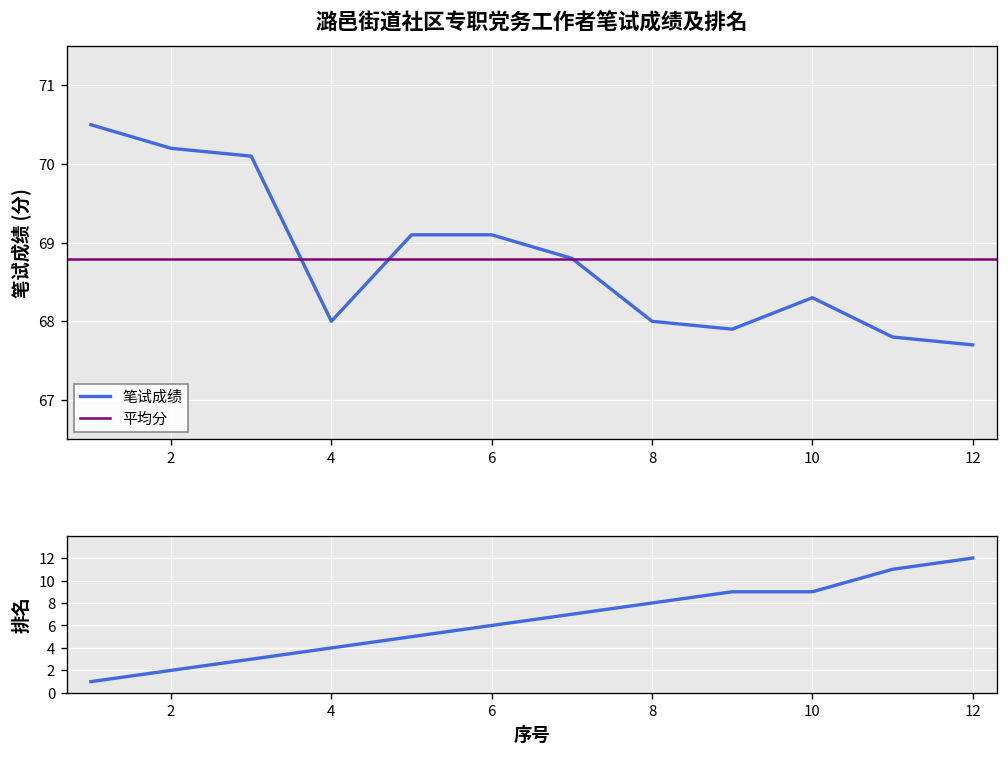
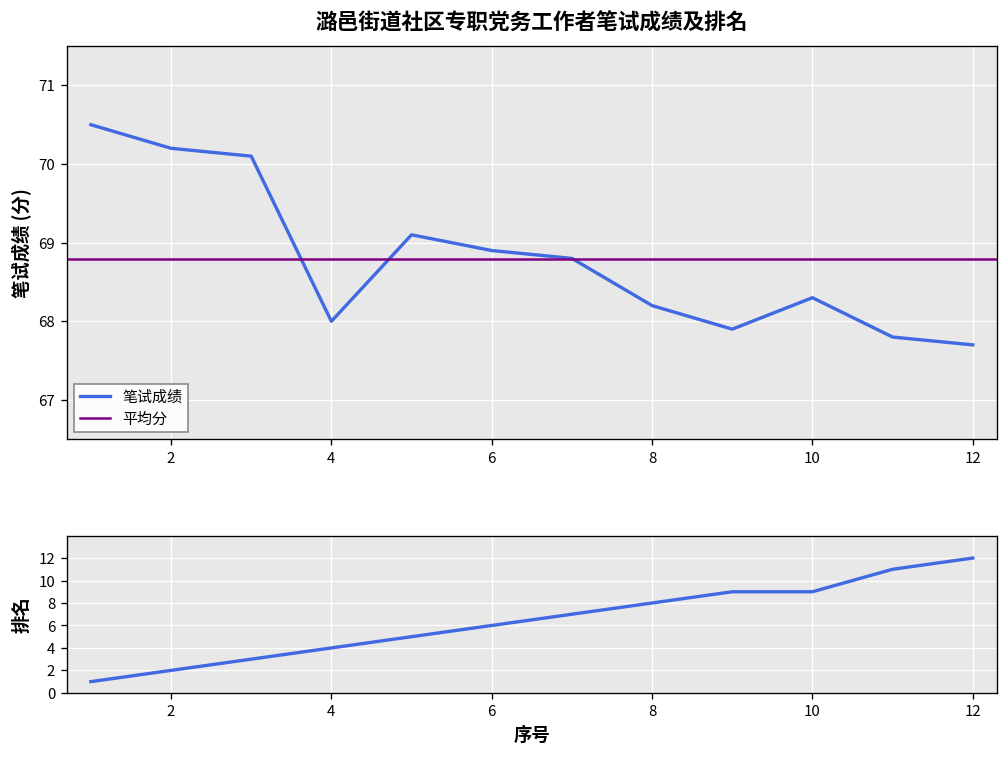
  {
    "潞邑街道社区专职党务工作者笔试成绩及排名": {
      "2": 70.2,
      "4": 68.0,
-     "6": 69.1,
-     "8": 68.0,
+     "6": 68.9,
+     "8": 68.2,
      "10": 68.3,
      "12": 67.7
    }
  }
